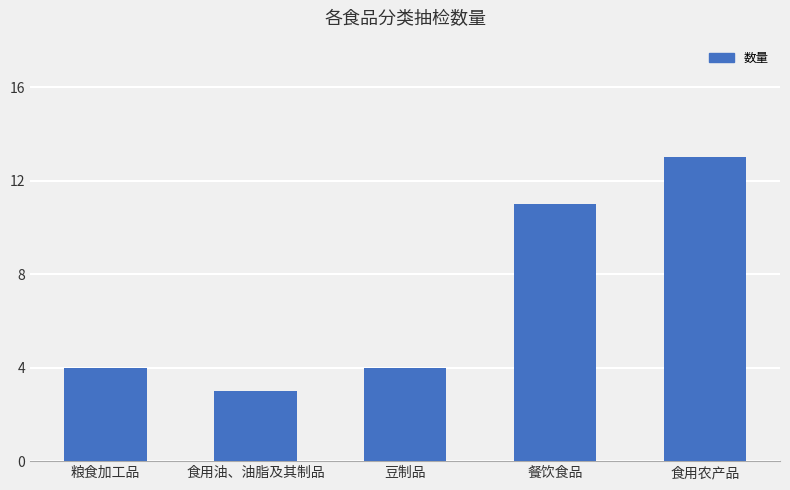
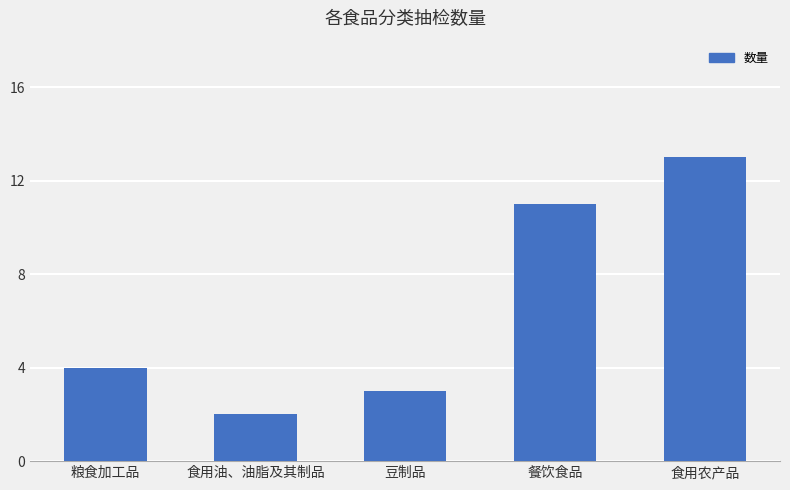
  {
    "粮食加工品": 4,
-   "食用油、油脂及其制品": 3,
-   "豆制品": 4,
+   "食用油、油脂及其制品": 2,
+   "豆制品": 3,
    "餐饮食品": 11,
    "食用农产品": 13
  }
